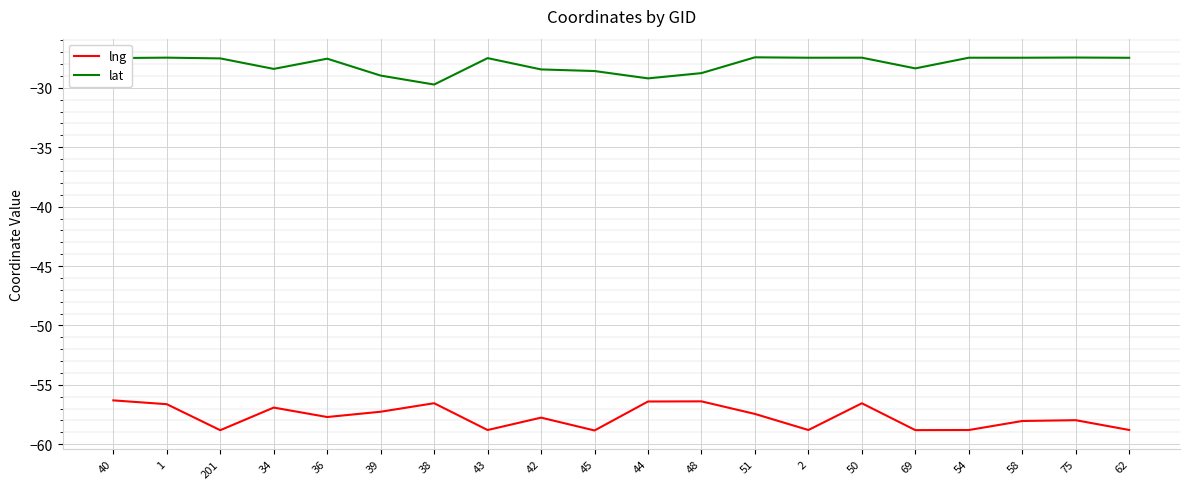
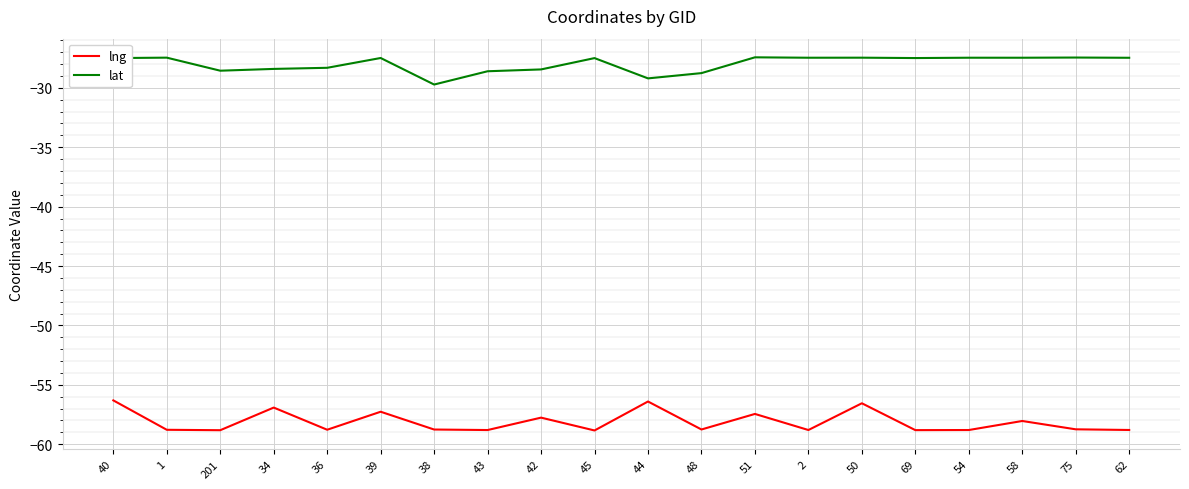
  {
    "lng": {
      "40": -56.3,
-     "1": -56.6,
+     "1": -58.8,
      "201": -58.8,
      "34": -56.9,
-     "36": -57.7,
+     "36": -58.8,
      "39": -57.3,
-     "38": -56.6,
+     "38": -58.8,
      "43": -58.8,
      "42": -57.8,
      "45": -58.8,
      "44": -56.4,
-     "48": -56.4,
+     "48": -58.8,
      "51": -57.5,
      "2": -58.8,
      "50": -56.6,
      "69": -58.8,
      "54": -58.8,
      "58": -58.0,
-     "75": -58.0,
+     "75": -58.8,
      "62": -58.8
    },
    "lat": {
      "1": -27.5,
-     "201": -27.5,
+     "201": -28.6,
      "34": -28.4,
-     "36": -27.5,
-     "39": -29.0,
+     "36": -28.3,
+     "39": -27.5,
      "38": -29.7,
-     "43": -27.5,
+     "43": -28.6,
      "42": -28.4,
-     "45": -28.6,
+     "45": -27.5,
      "44": -29.2,
      "48": -28.8,
      "51": -27.4,
      "2": -27.5,
      "50": -27.5,
-     "69": -28.4,
+     "69": -27.5,
      "54": -27.5,
      "58": -27.5,
      "75": -27.4,
      "62": -27.5
    }
  }
